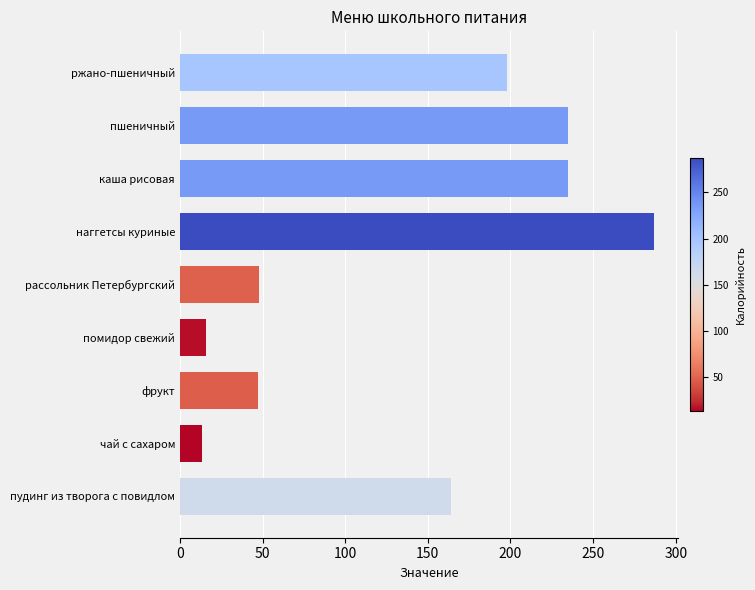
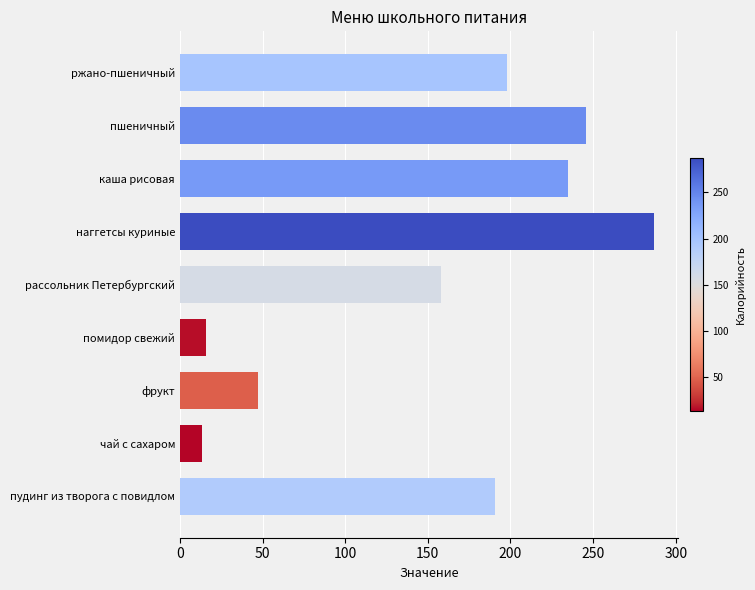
  {
    "ржано-пшеничный": 198,
-   "пшеничный": 235,
+   "пшеничный": 246,
    "каша рисовая": 235,
    "наггетсы куриные": 287,
-   "рассольник Петербургский": 48,
+   "рассольник Петербургский": 158,
    "помидор свежий": 16,
    "фрукт": 47,
    "чай с сахаром": 14,
-   "пудинг из творога с повидлом": 164
+   "пудинг из творога с повидлом": 191
  }
